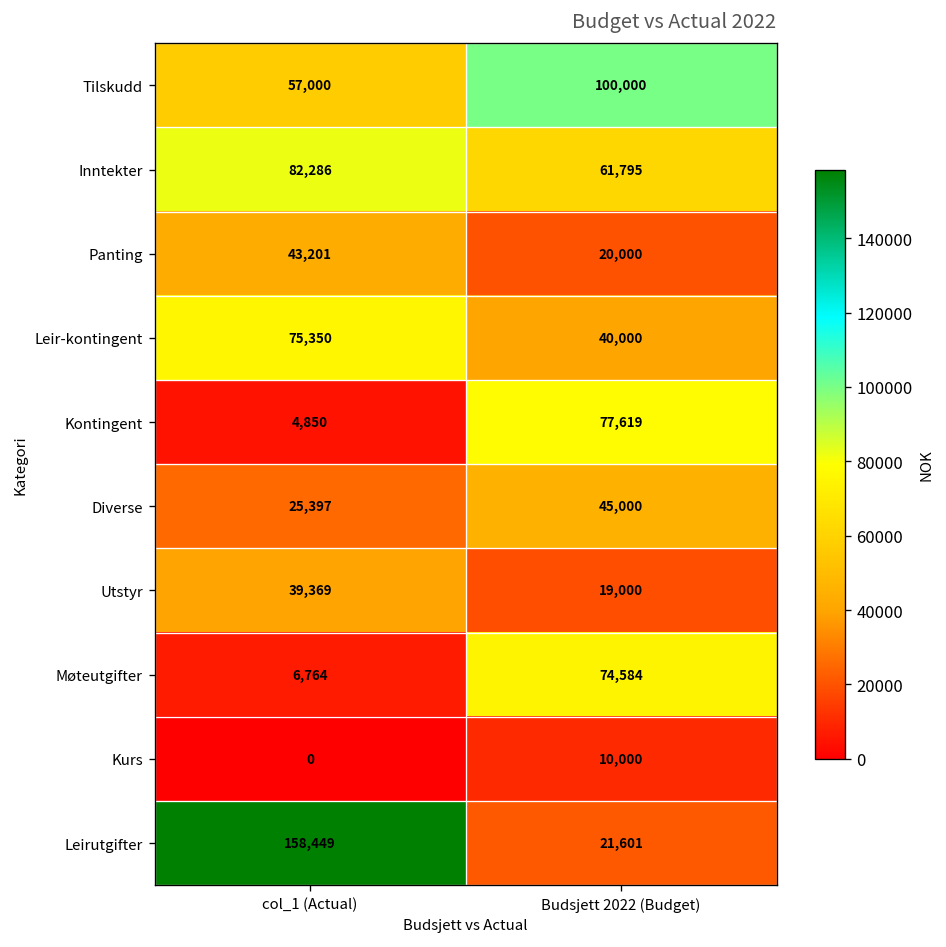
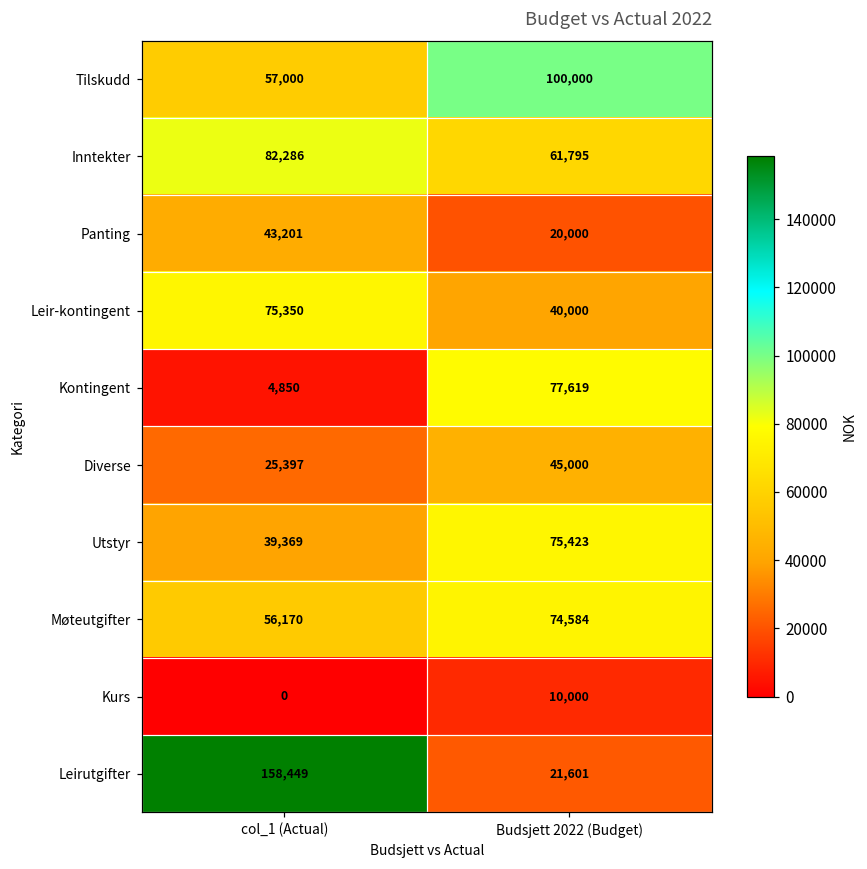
  {
    "Tilskudd": {
      "col_1 (Actual)": "57,000",
      "Budsjett 2022 (Budget)": "100,000"
    },
    "Inntekter": {
      "col_1 (Actual)": "82,286",
      "Budsjett 2022 (Budget)": "61,795"
    },
    "Panting": {
      "col_1 (Actual)": "43,201",
      "Budsjett 2022 (Budget)": "20,000"
    },
    "Leir-kontingent": {
      "col_1 (Actual)": "75,350",
      "Budsjett 2022 (Budget)": "40,000"
    },
    "Kontingent": {
      "col_1 (Actual)": "4,850",
      "Budsjett 2022 (Budget)": "77,619"
    },
    "Diverse": {
      "col_1 (Actual)": "25,397",
      "Budsjett 2022 (Budget)": "45,000"
    },
    "Utstyr": {
      "col_1 (Actual)": "39,369",
-     "Budsjett 2022 (Budget)": "19,000"
+     "Budsjett 2022 (Budget)": "75,423"
    },
    "Møteutgifter": {
-     "col_1 (Actual)": "6,764",
+     "col_1 (Actual)": "56,170",
      "Budsjett 2022 (Budget)": "74,584"
    },
    "Kurs": {
      "col_1 (Actual)": "0",
      "Budsjett 2022 (Budget)": "10,000"
    },
    "Leirutgifter": {
      "col_1 (Actual)": "158,449",
      "Budsjett 2022 (Budget)": "21,601"
    }
  }
